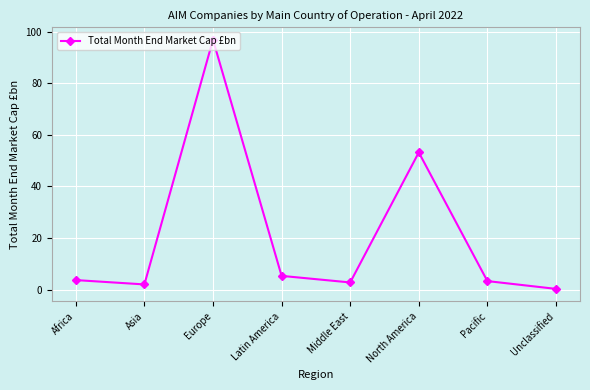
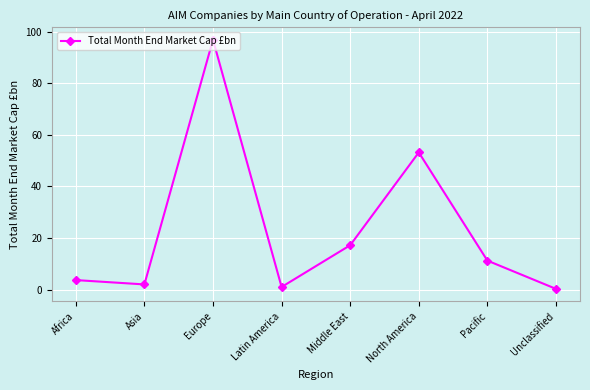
  {
    "Africa": 4,
    "Asia": 2,
-   "Latin America": 5,
-   "Middle East": 3,
+   "Latin America": 1,
+   "Middle East": 17,
    "North America": 53,
-   "Pacific": 3,
+   "Pacific": 11,
    "Unclassified": 0
  }
